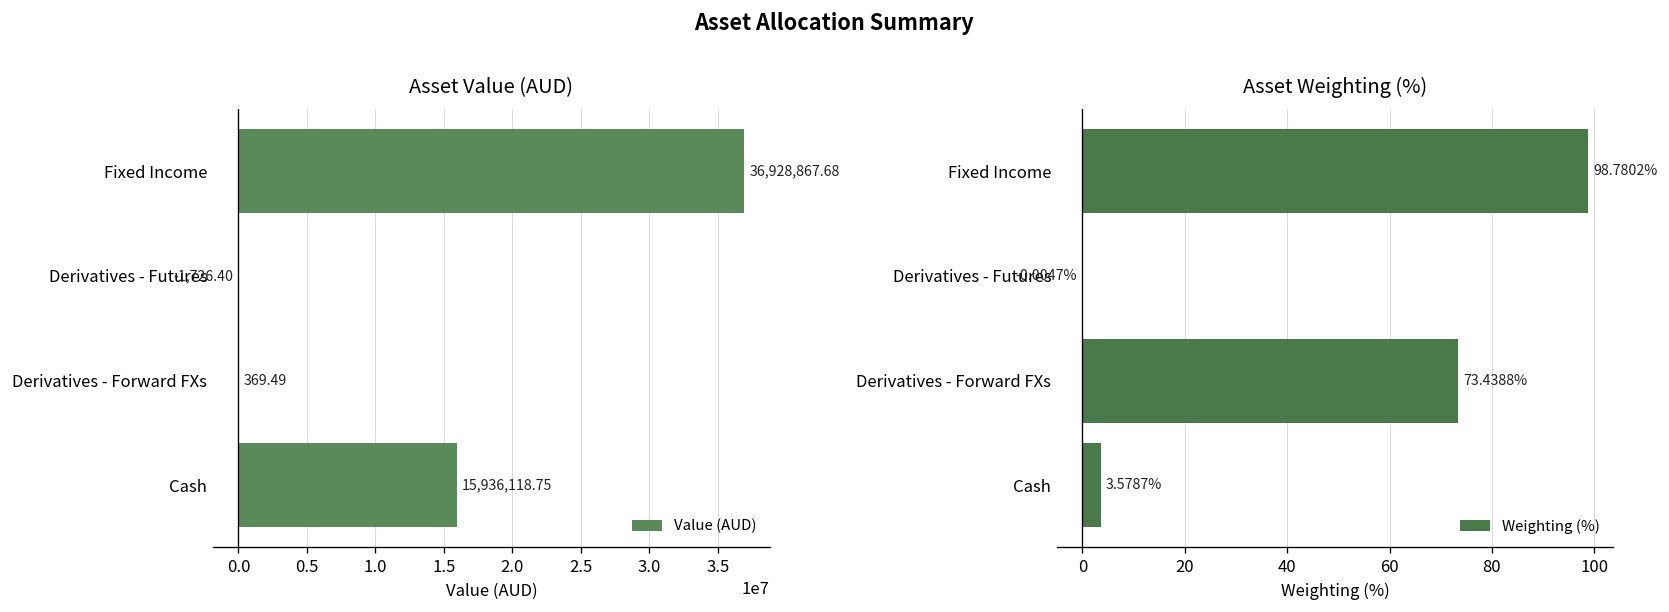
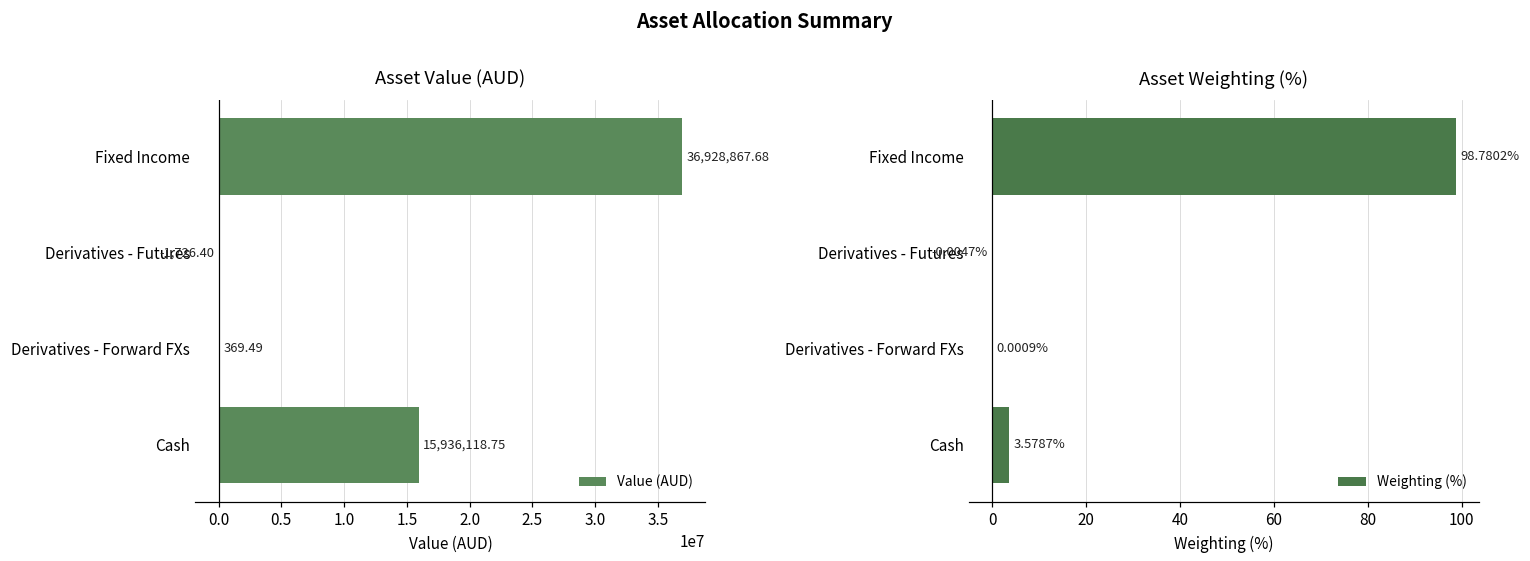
  {
    "Asset Value (AUD)": {
      "Fixed Income": "36,928,867.68",
      "Derivatives - Futures": "-1,726.40",
      "Derivatives - Forward FXs": "369.49",
      "Cash": "15,936,118.75"
    },
    "Asset Weighting (%)": {
      "Fixed Income": "98.7802%",
      "Derivatives - Futures": "-0.0047%",
-     "Derivatives - Forward FXs": "73.4388%",
+     "Derivatives - Forward FXs": "0.0009%",
      "Cash": "3.5787%"
    }
  }
